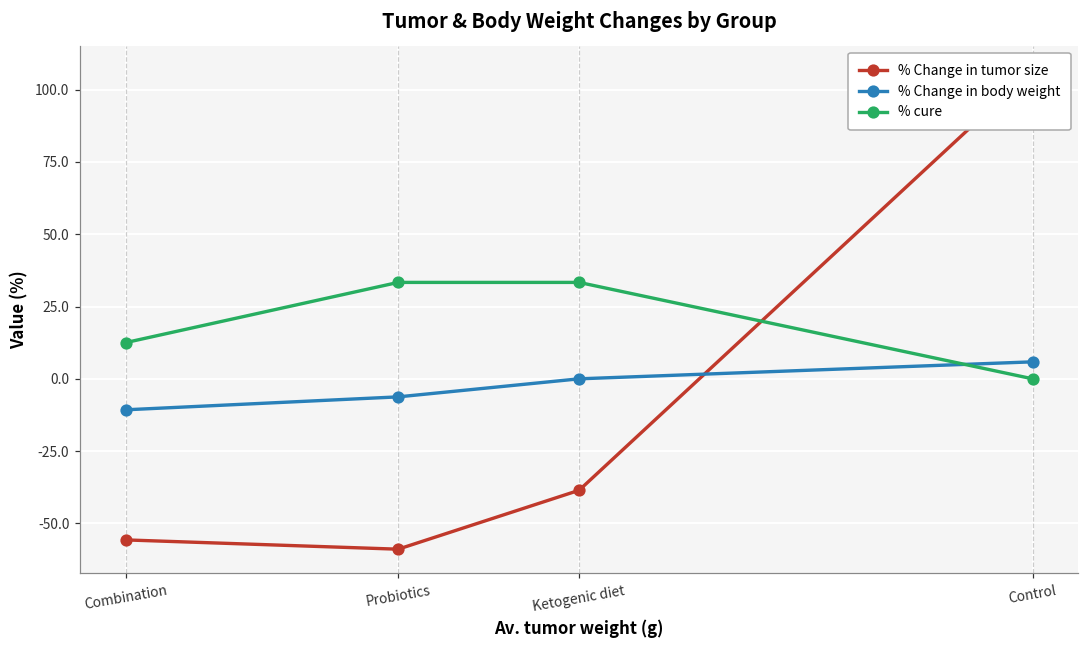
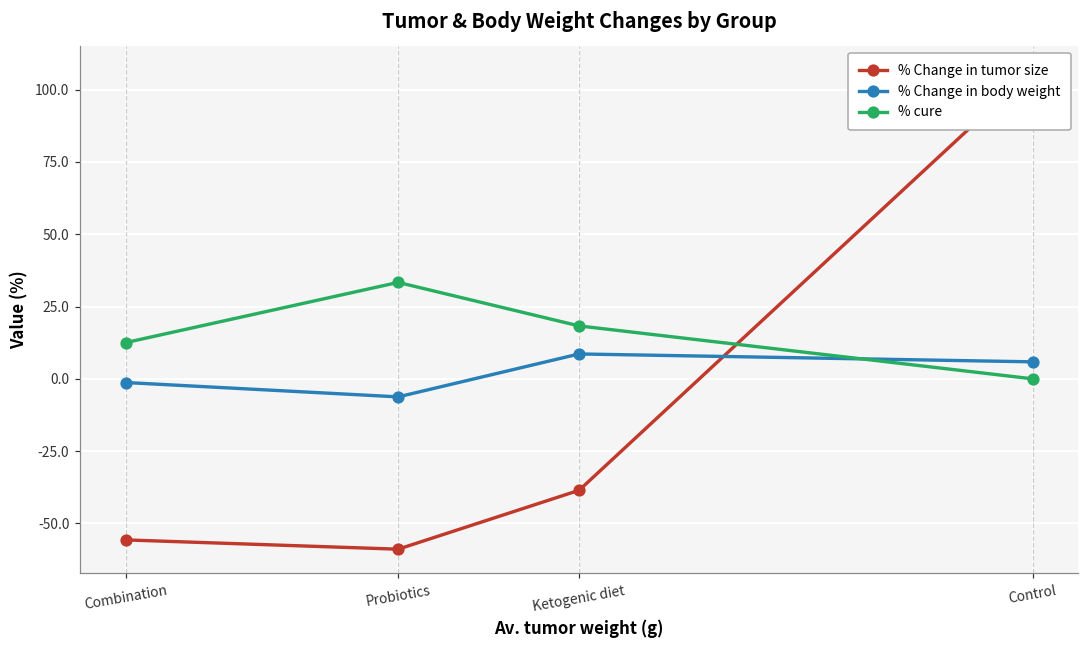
  {
    "% Change in tumor size": {
      "Combination": -56,
      "Probiotics": -59,
      "Ketogenic diet": -39
    },
    "% Change in body weight": {
-     "Combination": -11,
+     "Combination": -1,
      "Probiotics": -6,
-     "Ketogenic diet": 0,
+     "Ketogenic diet": 9,
      "Control": 6
    },
    "% cure": {
      "Combination": 13,
      "Probiotics": 33,
-     "Ketogenic diet": 33,
+     "Ketogenic diet": 18,
      "Control": 0
    }
  }
